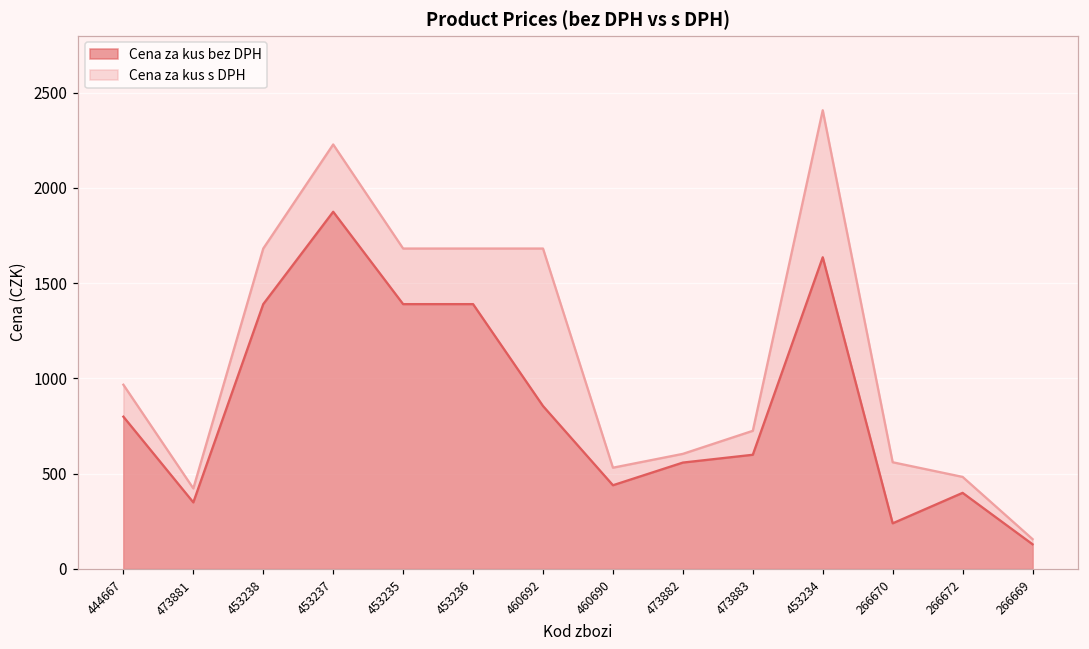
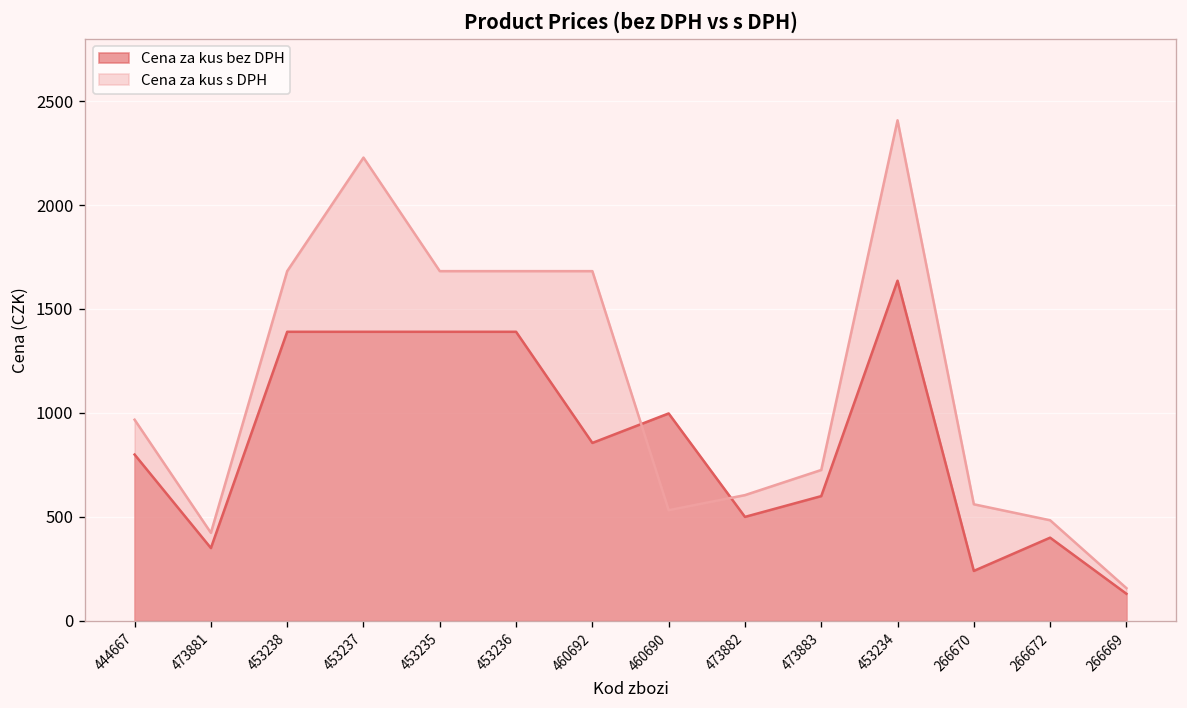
  {
    "Cena za kus bez DPH": {
      "444667": 800,
      "473881": 350,
      "453238": 1390,
-     "453237": 1880,
+     "453237": 1390,
      "453235": 1390,
      "453236": 1390,
      "460692": 860,
-     "460690": 440,
-     "473882": 560,
+     "460690": 1000,
+     "473882": 500,
      "473883": 600,
      "453234": 1640,
      "266670": 240,
      "266672": 400,
      "266669": 130
    },
    "Cena za kus s DPH": {
      "444667": 970,
      "473881": 420,
      "453238": 1680,
      "453237": 2230,
      "453235": 1680,
      "453236": 1680,
      "460692": 1680,
      "460690": 530,
      "473882": 600,
      "473883": 720,
      "453234": 2410,
      "266670": 560,
      "266672": 480,
      "266669": 160
    }
  }
